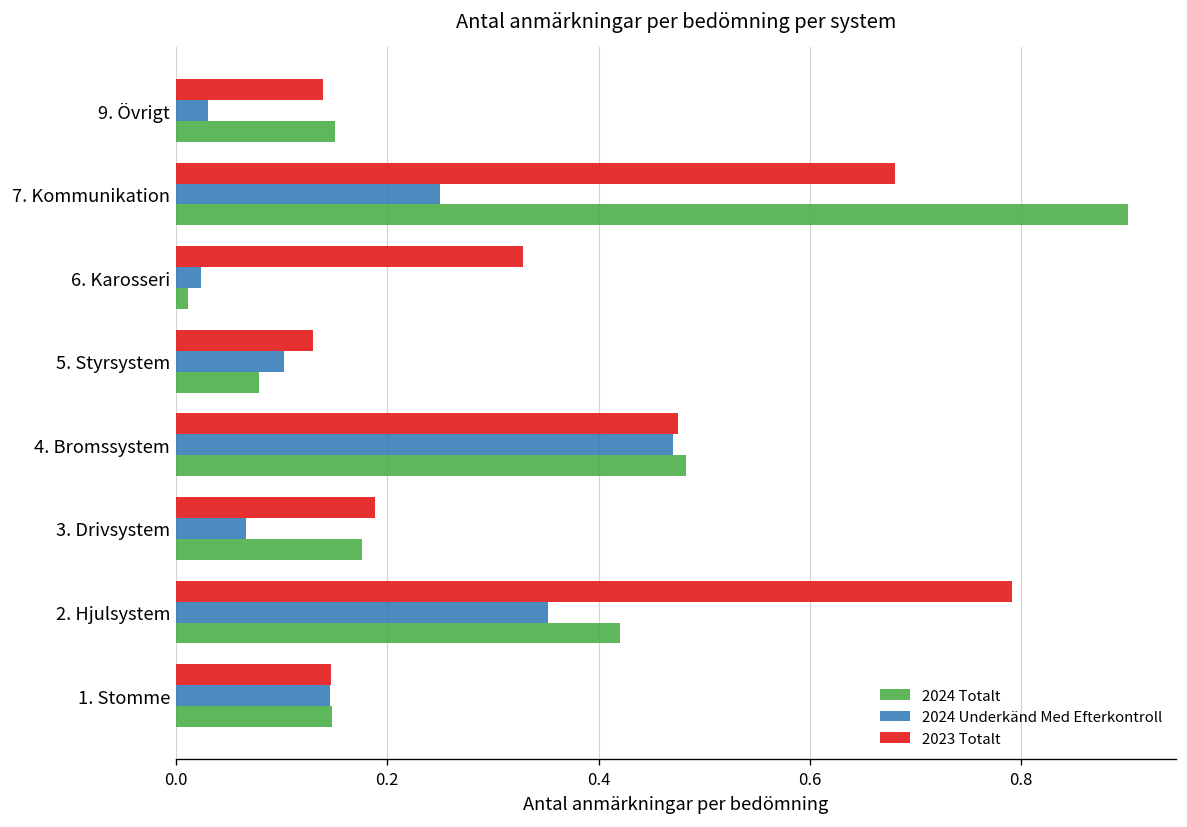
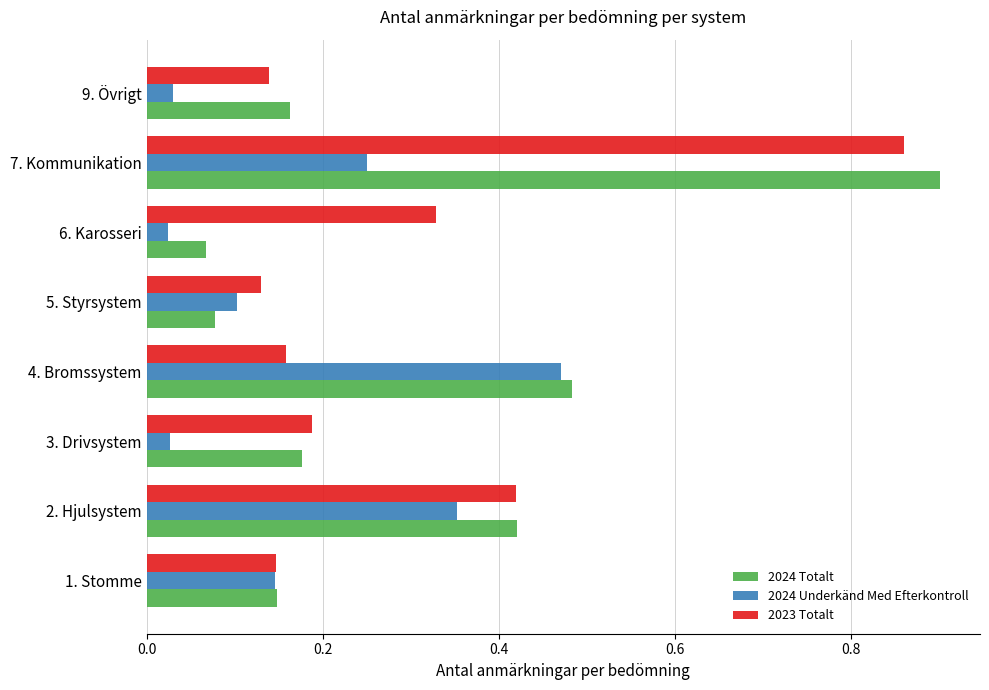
  {
    "2024 Totalt": {
-     "9. Övrigt": 0.15,
+     "9. Övrigt": 0.16,
      "7. Kommunikation": 0.90,
-     "6. Karosseri": 0.01,
+     "6. Karosseri": 0.07,
      "5. Styrsystem": 0.08,
      "4. Bromssystem": 0.48,
      "3. Drivsystem": 0.18,
      "2. Hjulsystem": 0.42,
      "1. Stomme": 0.15
    },
    "2024 Underkänd Med Efterkontroll": {
      "9. Övrigt": 0.03,
      "7. Kommunikation": 0.25,
      "6. Karosseri": 0.02,
      "5. Styrsystem": 0.10,
      "4. Bromssystem": 0.47,
-     "3. Drivsystem": 0.07,
+     "3. Drivsystem": 0.03,
      "2. Hjulsystem": 0.35,
      "1. Stomme": 0.15
    },
    "2023 Totalt": {
      "9. Övrigt": 0.14,
-     "7. Kommunikation": 0.68,
+     "7. Kommunikation": 0.86,
      "6. Karosseri": 0.33,
      "5. Styrsystem": 0.13,
-     "4. Bromssystem": 0.48,
+     "4. Bromssystem": 0.16,
      "3. Drivsystem": 0.19,
-     "2. Hjulsystem": 0.79,
+     "2. Hjulsystem": 0.42,
      "1. Stomme": 0.15
    }
  }
